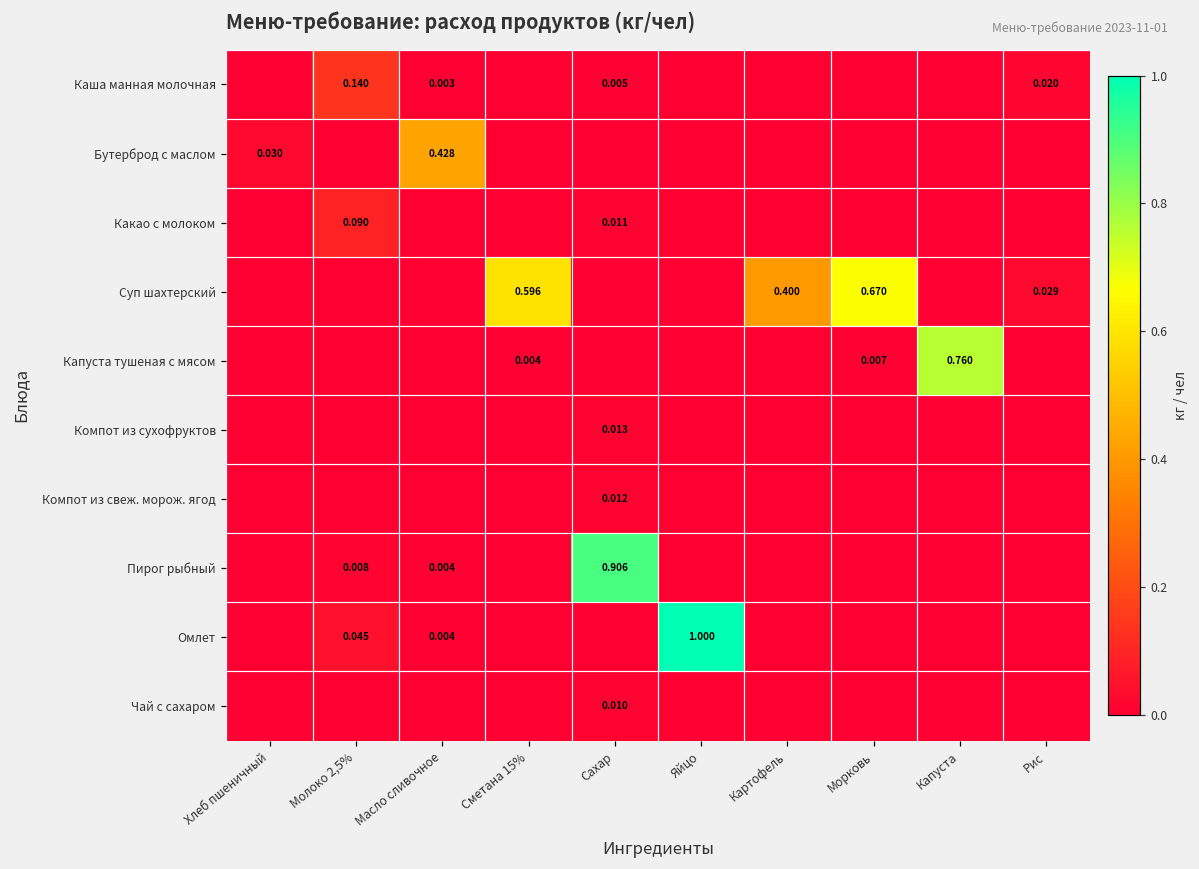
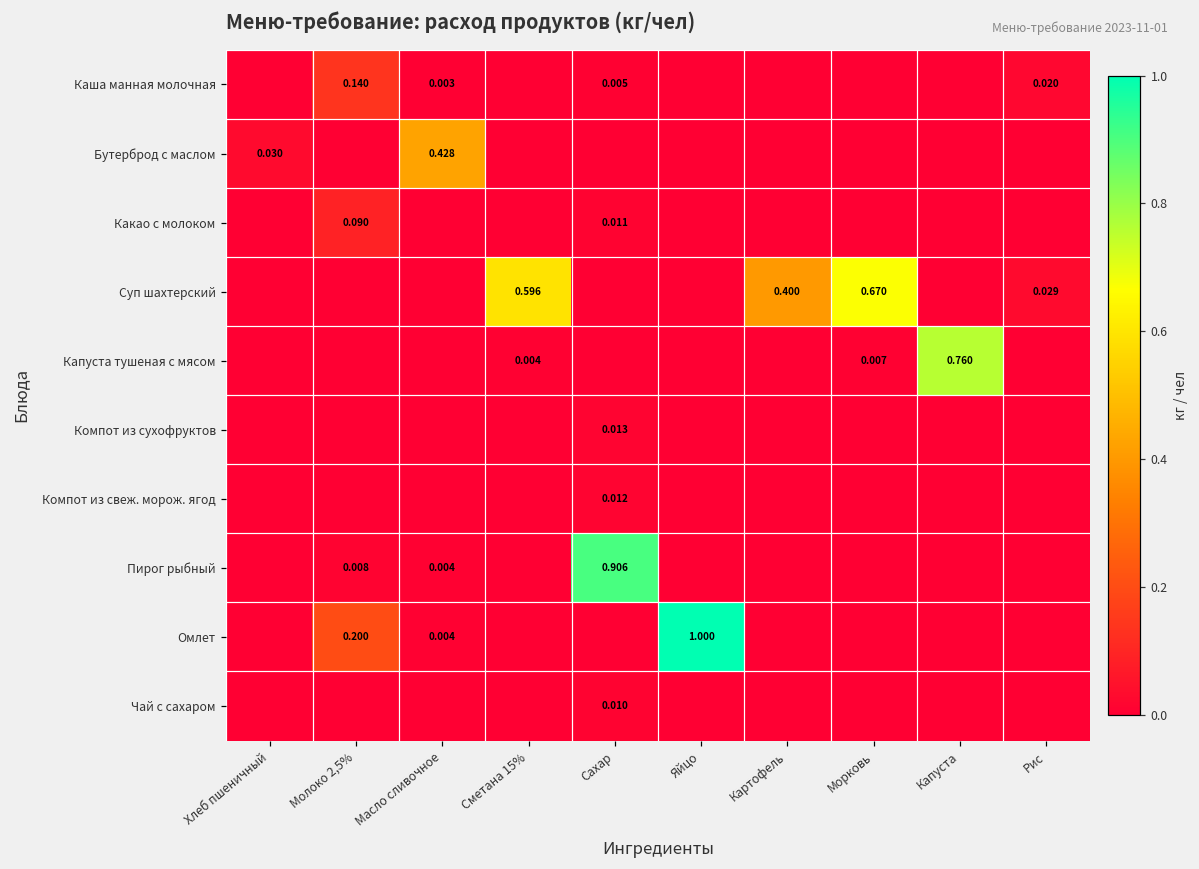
  {
    "Каша манная молочная": {
      "Молоко 2,5%": 0.140,
      "Масло сливочное": 0.003,
      "Сахар": 0.005,
      "Рис": 0.020
    },
    "Бутерброд с маслом": {
      "Хлеб пшеничный": 0.030,
      "Масло сливочное": 0.428
    },
    "Какао с молоком": {
      "Молоко 2,5%": 0.090,
      "Сахар": 0.011
    },
    "Суп шахтерский": {
      "Сметана 15%": 0.596,
      "Картофель": 0.400,
      "Морковь": 0.670,
      "Рис": 0.029
    },
    "Капуста тушеная с мясом": {
      "Сметана 15%": 0.004,
      "Морковь": 0.007,
      "Капуста": 0.760
    },
    "Компот из сухофруктов": {
      "Сахар": 0.013
    },
    "Компот из свеж. морож. ягод": {
      "Сахар": 0.012
    },
    "Пирог рыбный": {
      "Молоко 2,5%": 0.008,
      "Масло сливочное": 0.004,
      "Сахар": 0.906
    },
    "Омлет": {
-     "Молоко 2,5%": 0.045,
+     "Молоко 2,5%": 0.200,
      "Масло сливочное": 0.004,
      "Яйцо": 1.000
    },
    "Чай с сахаром": {
      "Сахар": 0.010
    }
  }
